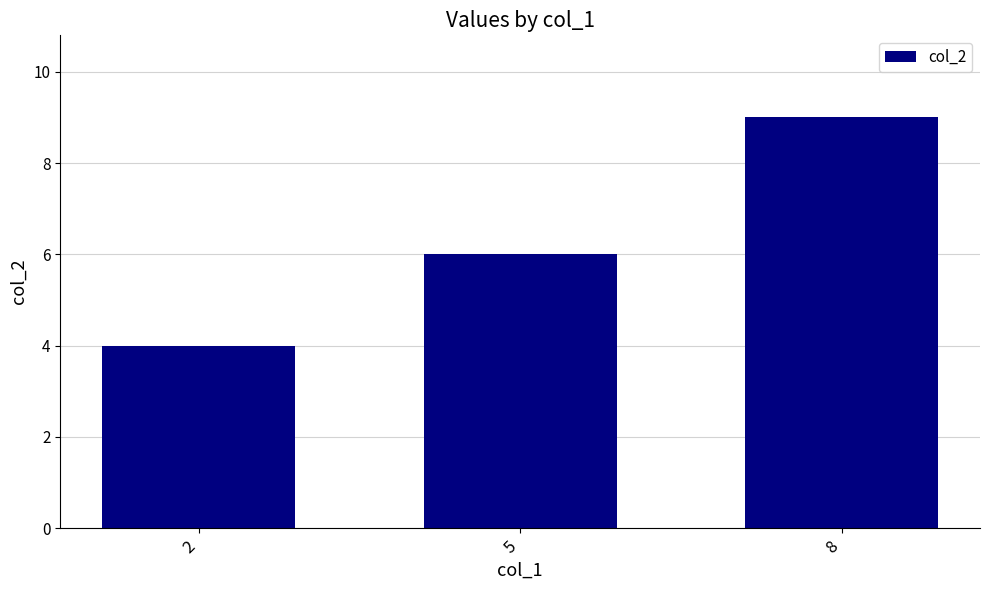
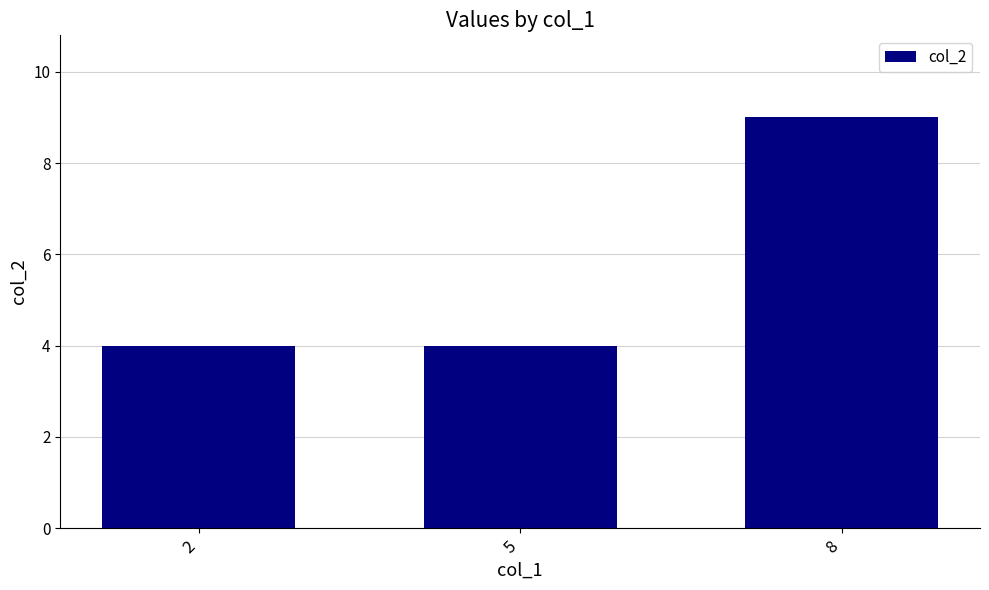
  {
    "2": 4,
-   "5": 6,
+   "5": 4,
    "8": 9
  }
